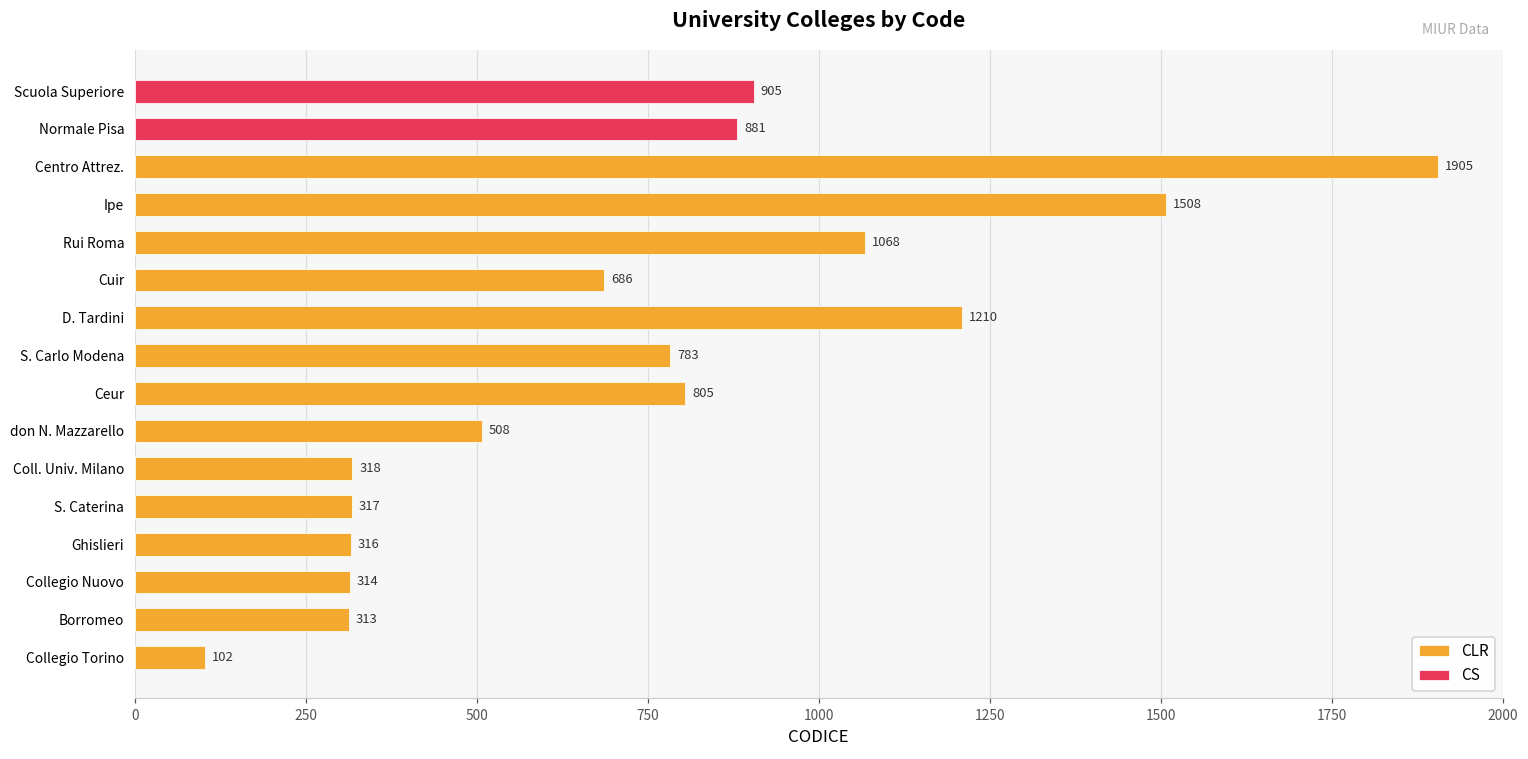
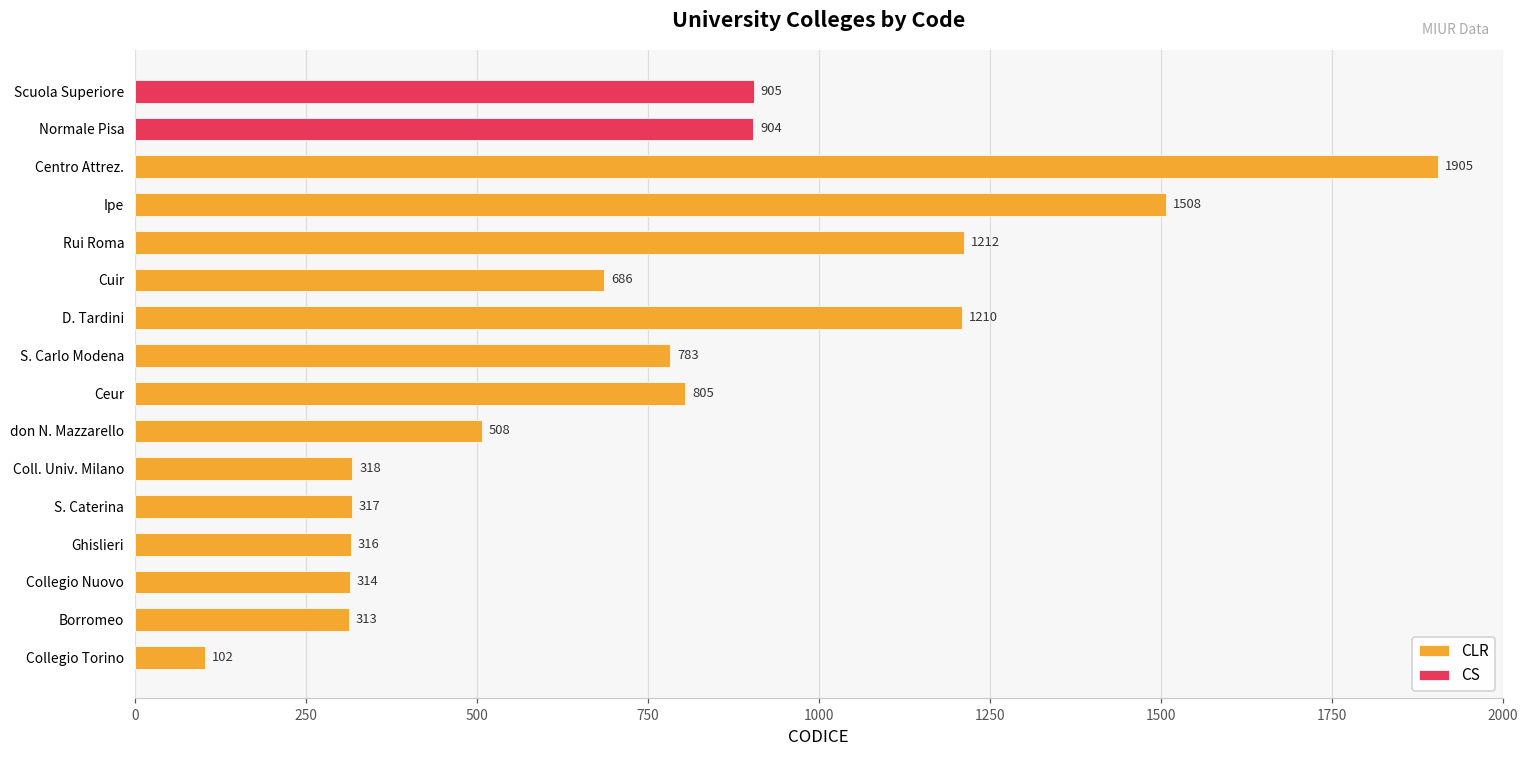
  {
    "CLR": {
      "Centro Attrez.": 1905,
      "Ipe": 1508,
-     "Rui Roma": 1068,
+     "Rui Roma": 1212,
      "Cuir": 686,
      "D. Tardini": 1210,
      "S. Carlo Modena": 783,
      "Ceur": 805,
      "don N. Mazzarello": 508,
      "Coll. Univ. Milano": 318,
      "S. Caterina": 317,
      "Ghislieri": 316,
      "Collegio Nuovo": 314,
      "Borromeo": 313,
      "Collegio Torino": 102
    },
    "CS": {
      "Scuola Superiore": 905,
-     "Normale Pisa": 881
+     "Normale Pisa": 904
    }
  }
